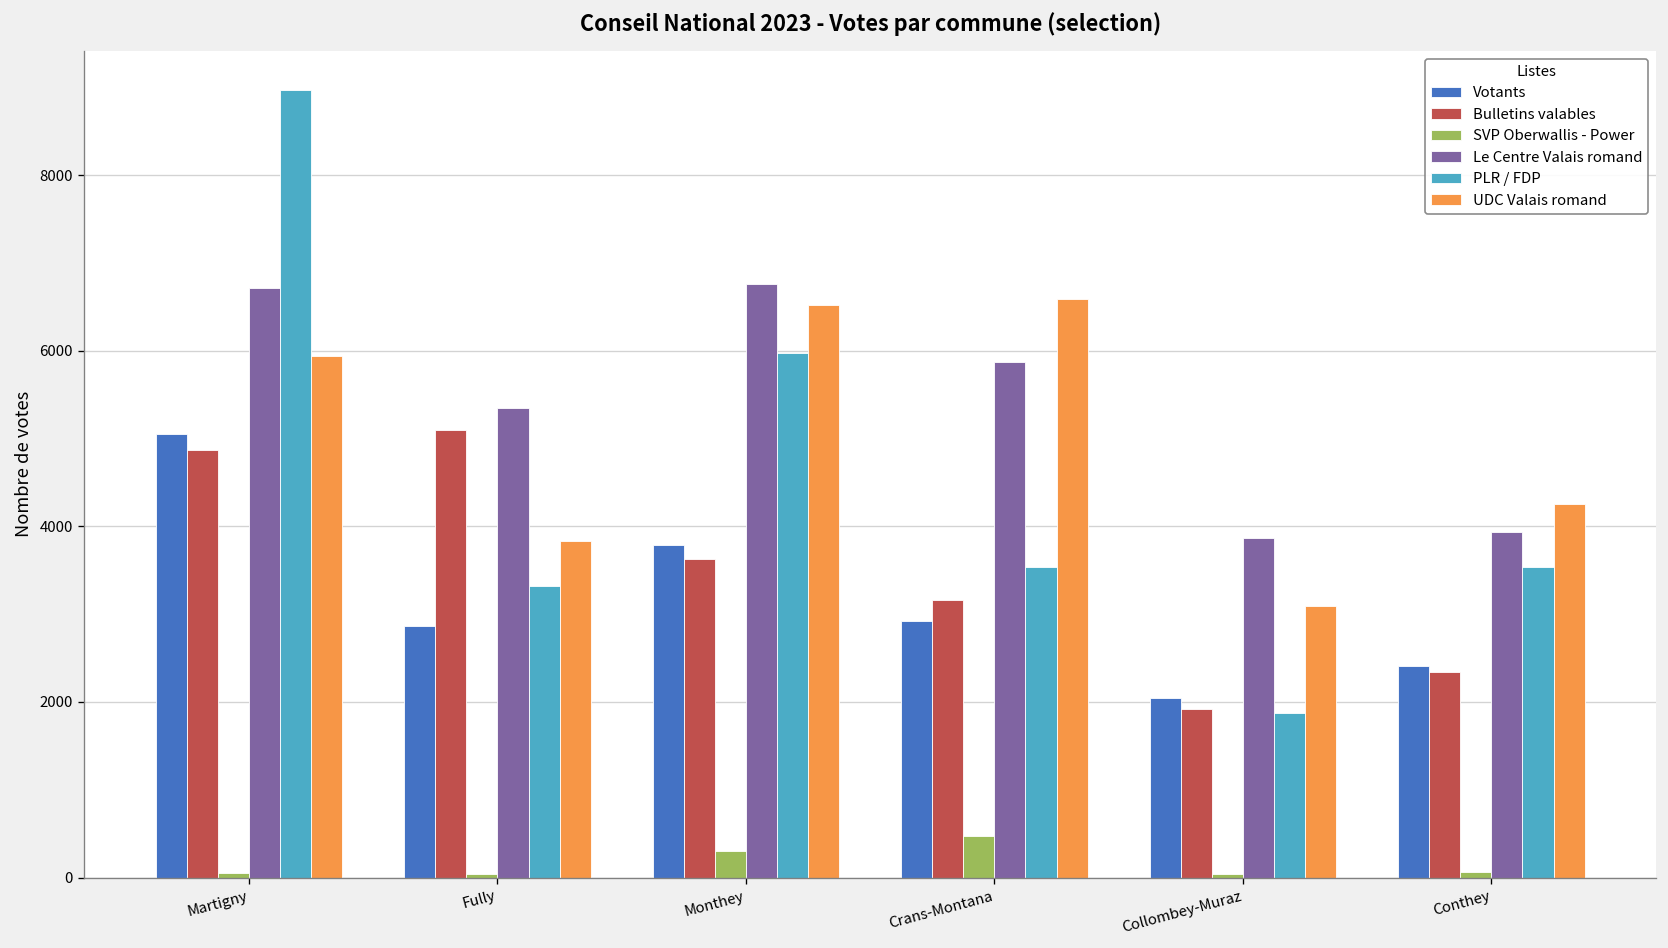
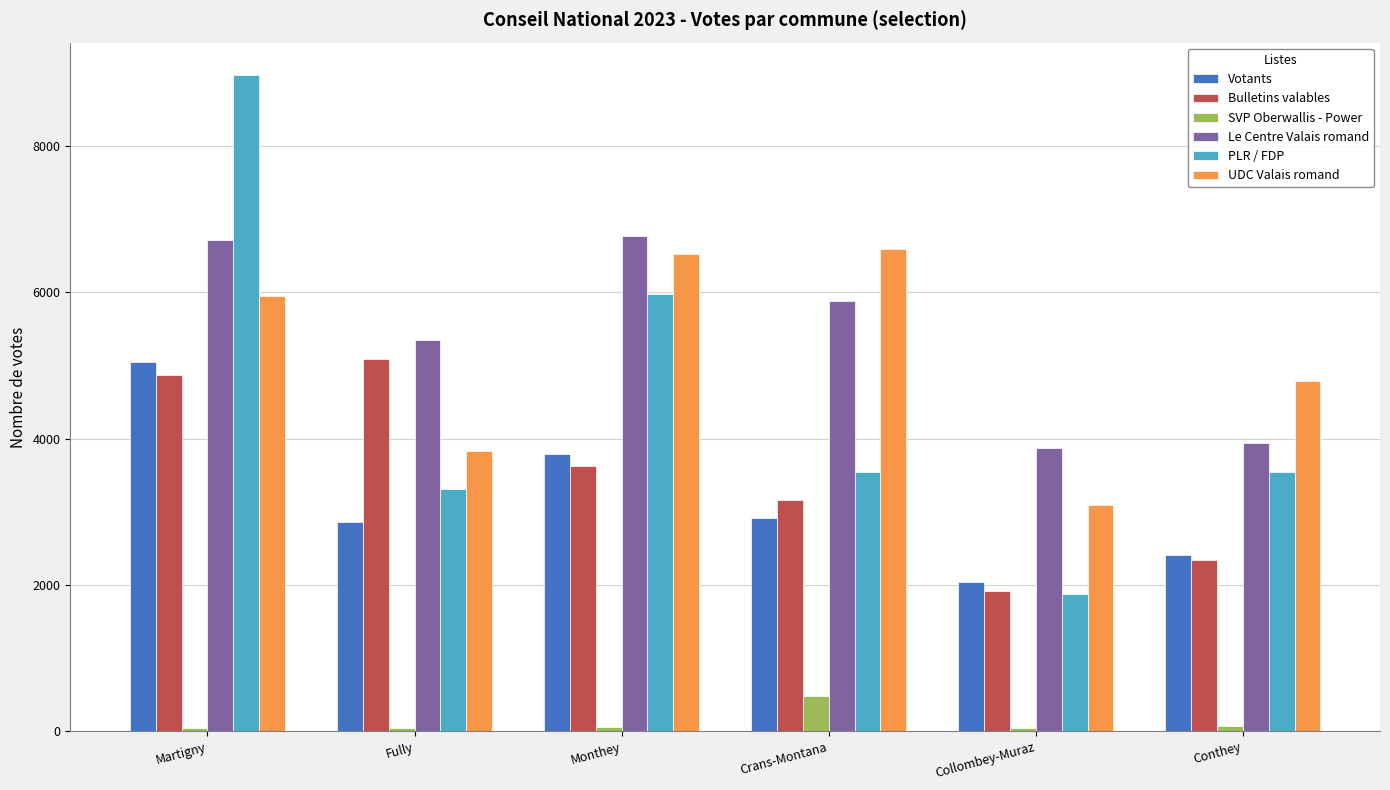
  {
    "Bulletins valables": {
      "Martigny": 4900,
      "Fully": 5100,
      "Monthey": 3600,
      "Crans-Montana": 3200,
      "Collombey-Muraz": 1900,
      "Conthey": 2300
    },
    "SVP Oberwallis - Power": {
      "Martigny": 0,
      "Fully": 0,
-     "Monthey": 300,
+     "Monthey": 100,
      "Crans-Montana": 500,
      "Collombey-Muraz": 0,
      "Conthey": 100
    },
    "Le Centre Valais romand": {
      "Martigny": 6700,
      "Fully": 5400,
      "Monthey": 6800,
      "Crans-Montana": 5900,
      "Collombey-Muraz": 3900,
      "Conthey": 3900
    },
    "UDC Valais romand": {
      "Martigny": 5900,
      "Fully": 3800,
      "Monthey": 6500,
      "Crans-Montana": 6600,
      "Collombey-Muraz": 3100,
-     "Conthey": 4300
+     "Conthey": 4800
    }
  }
